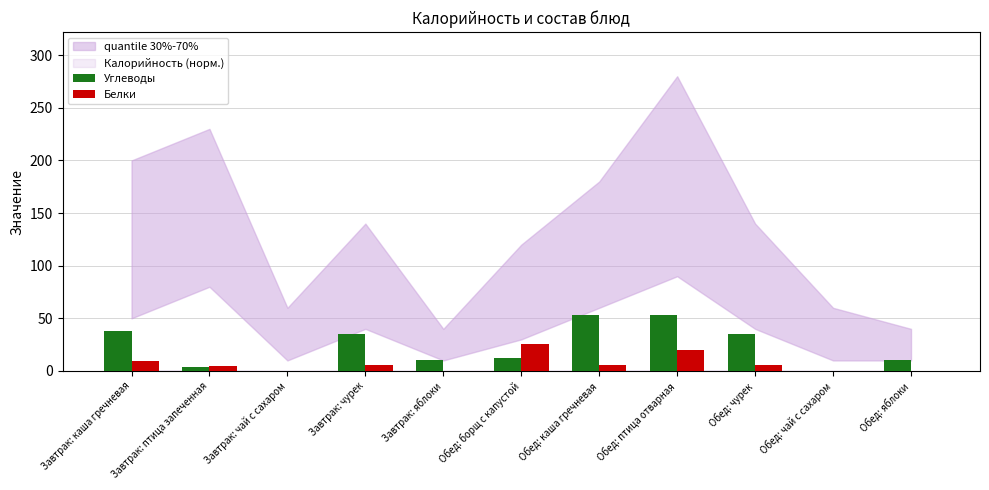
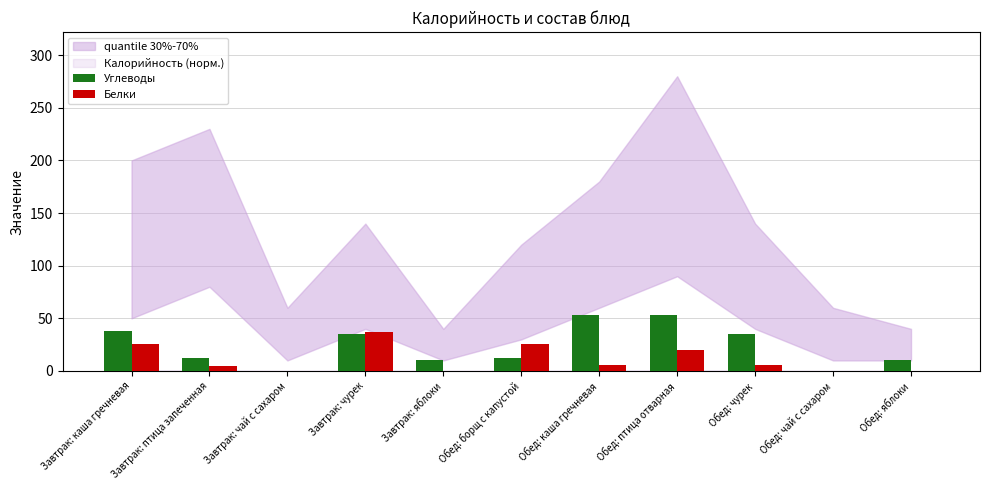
  {
    "Углеводы": {
      "Завтрак: каша гречневая": 38,
-     "Завтрак: птица запеченная": 4,
+     "Завтрак: птица запеченная": 12,
      "Завтрак: чай с сахаром": 0,
      "Завтрак: чурек": 35,
      "Завтрак: яблоки": 10,
      "Обед: борщ с капустой": 12,
      "Обед: каша гречневая": 53,
      "Обед: птица отварная": 53,
      "Обед: чурек": 35,
      "Обед: чай с сахаром": 0,
      "Обед: яблоки": 10
    },
    "Белки": {
-     "Завтрак: каша гречневая": 9,
+     "Завтрак: каша гречневая": 26,
      "Завтрак: птица запеченная": 5,
      "Завтрак: чай с сахаром": 0,
-     "Завтрак: чурек": 6,
+     "Завтрак: чурек": 37,
      "Завтрак: яблоки": 0,
      "Обед: борщ с капустой": 26,
      "Обед: каша гречневая": 6,
      "Обед: птица отварная": 20,
      "Обед: чурек": 6,
      "Обед: чай с сахаром": 0,
      "Обед: яблоки": 0
    }
  }
